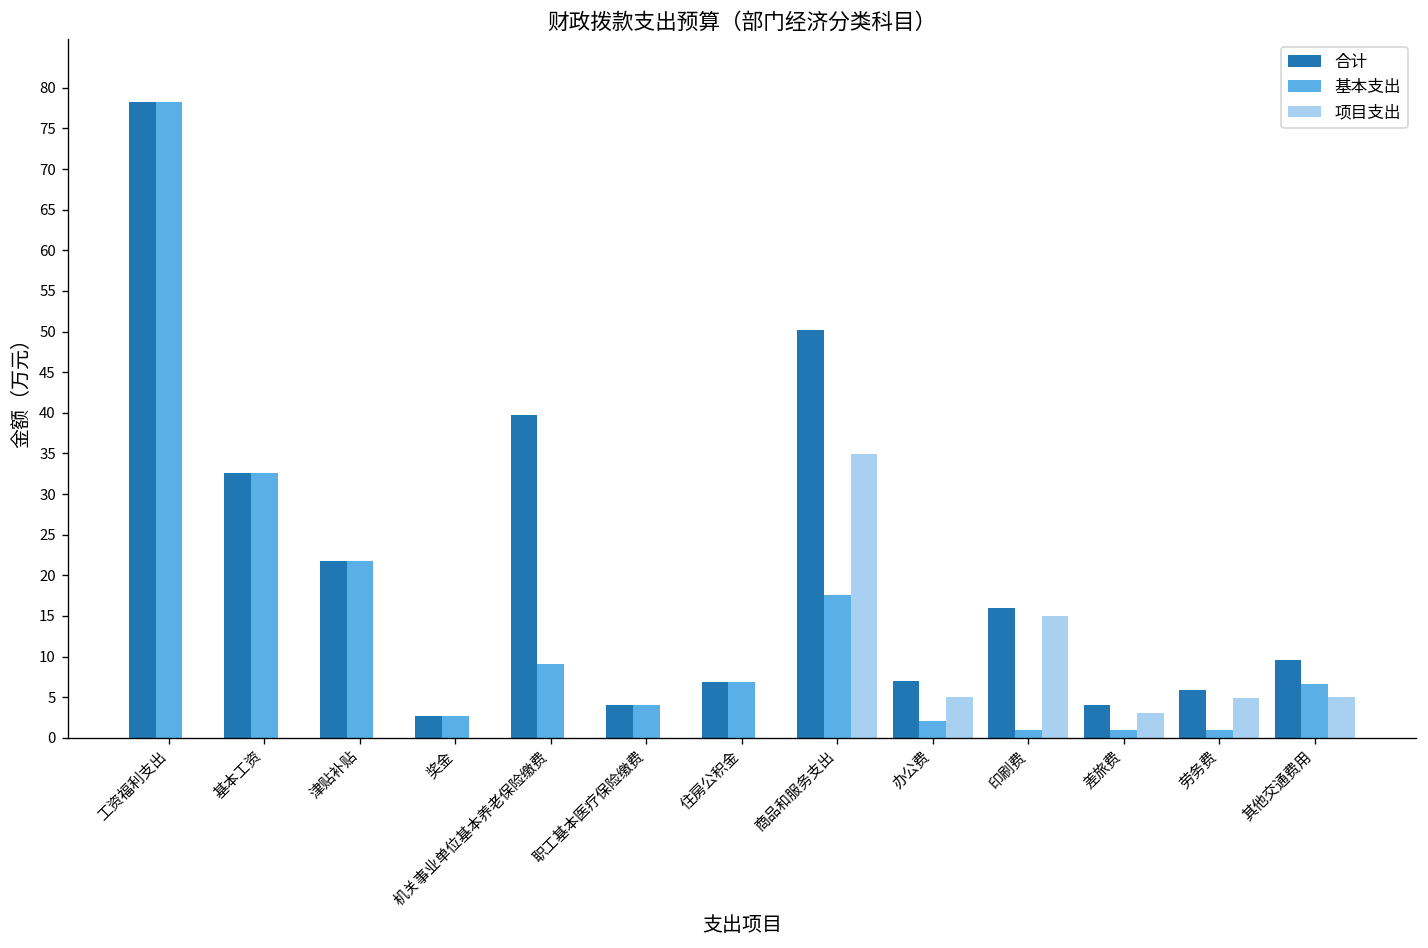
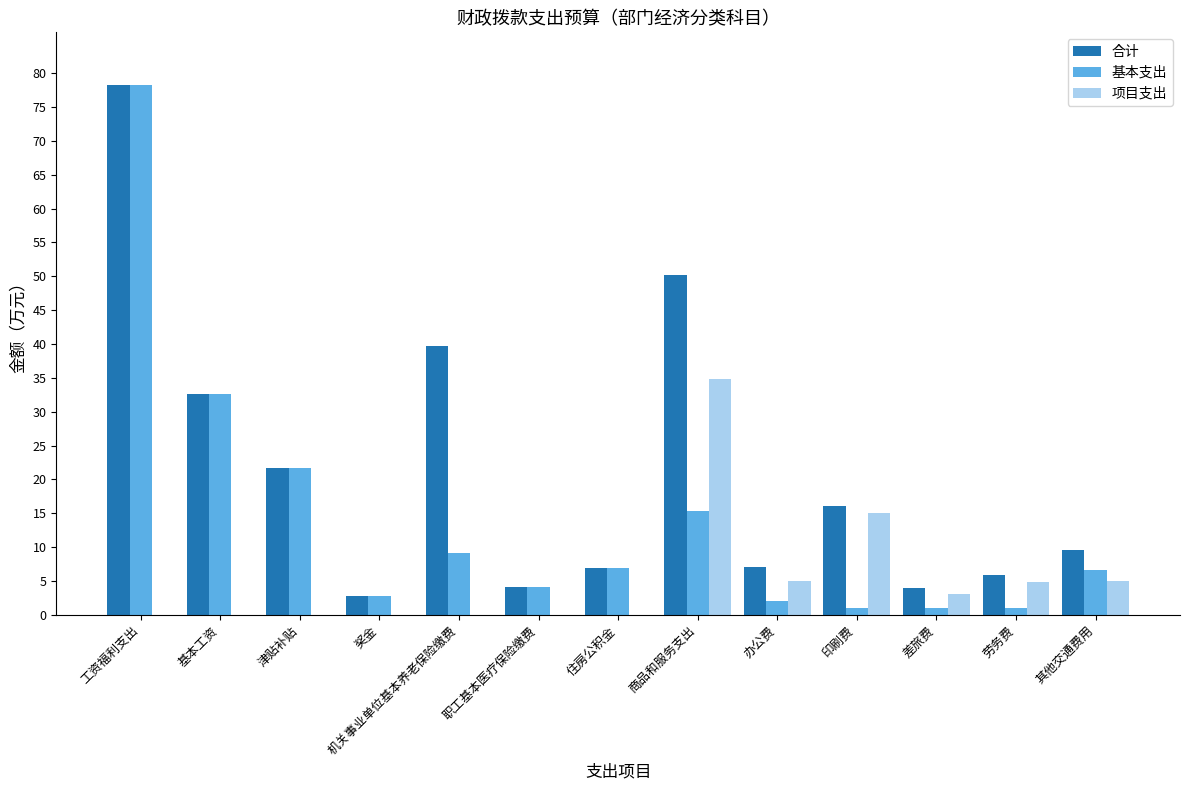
  {
    "合计": {
      "工资福利支出": 78,
      "基本工资": 33,
      "津贴补贴": 22,
      "奖金": 3,
      "机关事业单位基本养老保险缴费": 40,
      "职工基本医疗保险缴费": 4,
      "住房公积金": 7,
      "商品和服务支出": 50,
      "办公费": 7,
      "印刷费": 16,
      "差旅费": 4,
      "劳务费": 6,
      "其他交通费用": 10
    },
    "基本支出": {
      "工资福利支出": 78,
      "基本工资": 33,
      "津贴补贴": 22,
      "奖金": 3,
      "机关事业单位基本养老保险缴费": 9,
      "职工基本医疗保险缴费": 4,
      "住房公积金": 7,
-     "商品和服务支出": 18,
+     "商品和服务支出": 15,
      "办公费": 2,
      "印刷费": 1,
      "差旅费": 1,
      "劳务费": 1,
      "其他交通费用": 7
    },
    "项目支出": {
      "工资福利支出": 0,
      "基本工资": 0,
      "津贴补贴": 0,
      "奖金": 0,
      "机关事业单位基本养老保险缴费": 0,
      "职工基本医疗保险缴费": 0,
      "住房公积金": 0,
      "商品和服务支出": 35,
      "办公费": 5,
      "印刷费": 15,
      "差旅费": 3,
      "劳务费": 5,
      "其他交通费用": 5
    }
  }
